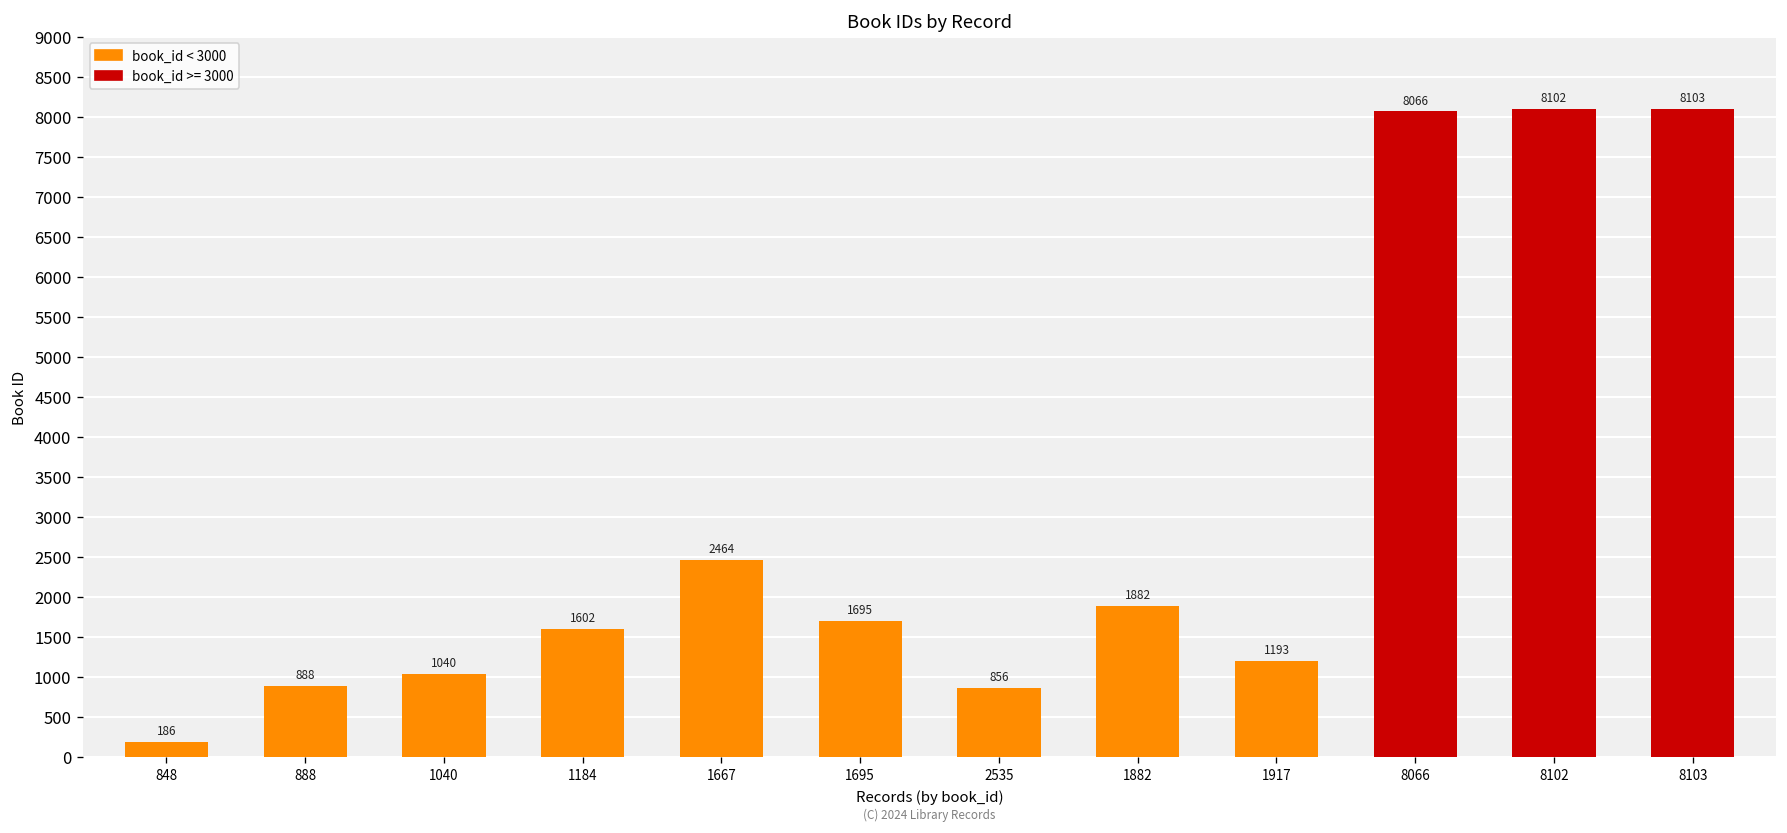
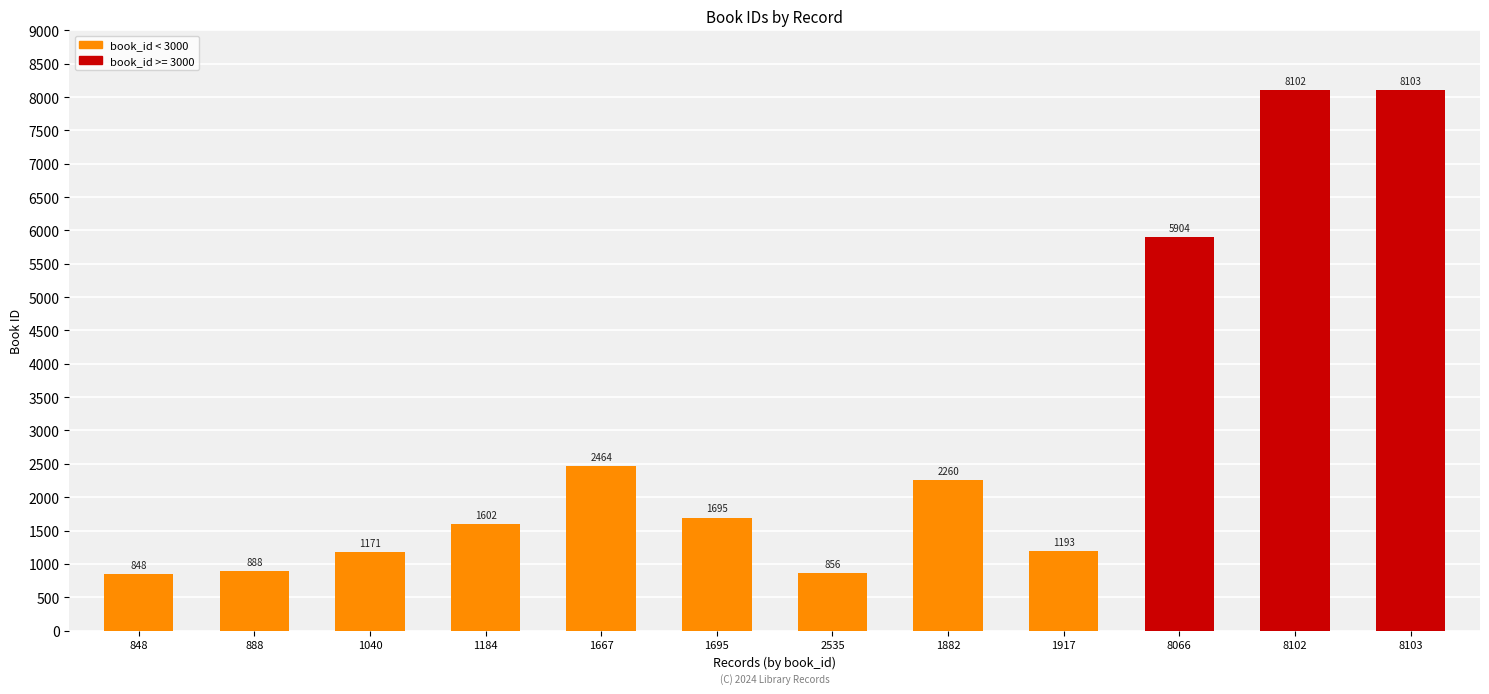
  {
-   "848": 186,
+   "848": 848,
    "888": 888,
-   "1040": 1040,
+   "1040": 1171,
    "1184": 1602,
    "1667": 2464,
    "1695": 1695,
    "2535": 856,
-   "1882": 1882,
+   "1882": 2260,
    "1917": 1193,
-   "8066": 8066,
+   "8066": 5904,
    "8102": 8102,
    "8103": 8103
  }
